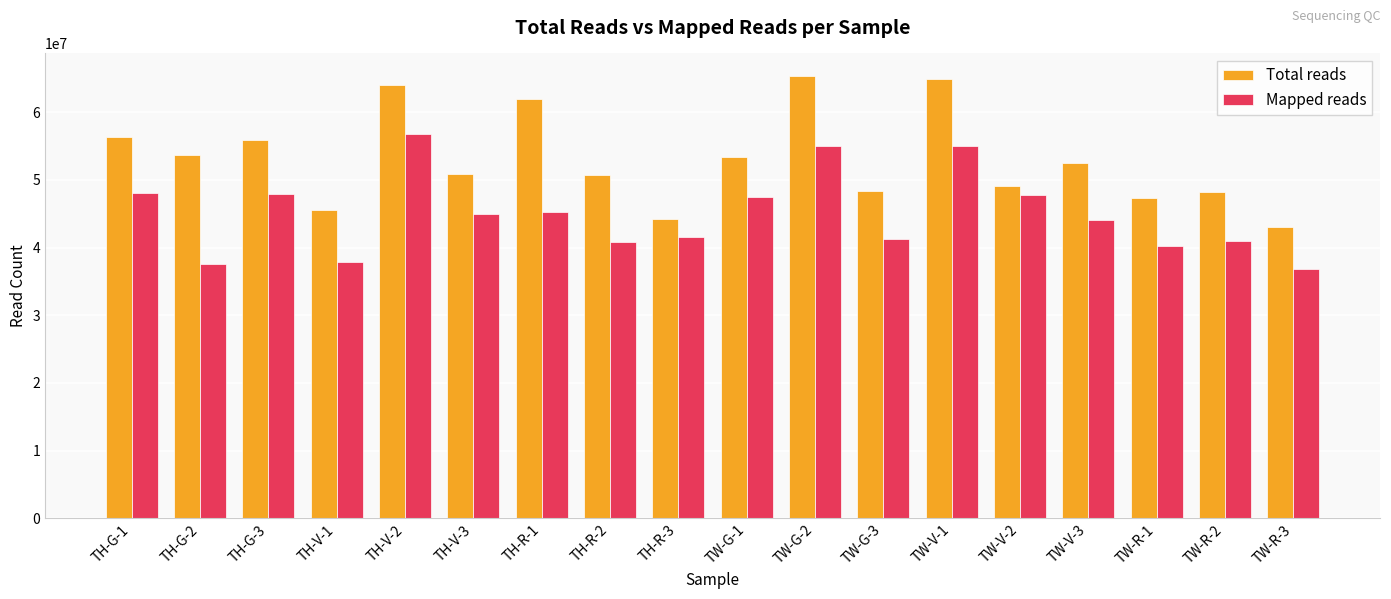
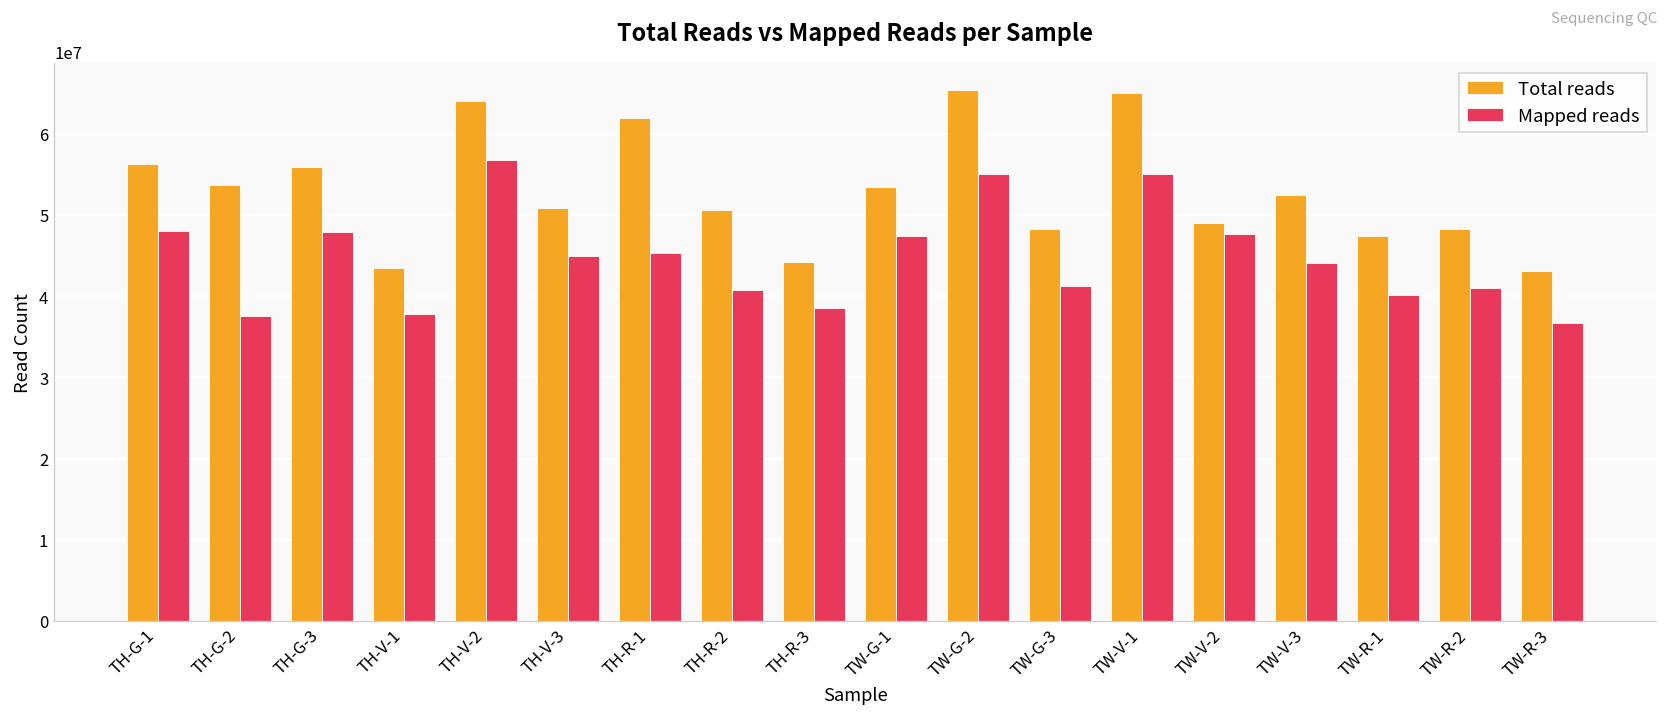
  {
    "Total reads": {
      "TH-G-1": 56000000,
      "TH-G-2": 54000000,
      "TH-G-3": 56000000,
-     "TH-V-1": 45000000,
+     "TH-V-1": 43000000,
      "TH-V-2": 64000000,
      "TH-V-3": 51000000,
      "TH-R-1": 62000000,
      "TH-R-2": 51000000,
      "TH-R-3": 44000000,
      "TW-G-1": 53000000,
      "TW-G-2": 65000000,
      "TW-G-3": 48000000,
      "TW-V-1": 65000000,
      "TW-V-2": 49000000,
      "TW-V-3": 53000000,
      "TW-R-1": 47000000,
      "TW-R-2": 48000000,
      "TW-R-3": 43000000
    },
    "Mapped reads": {
      "TH-G-1": 48000000,
      "TH-G-2": 38000000,
      "TH-G-3": 48000000,
      "TH-V-1": 38000000,
      "TH-V-2": 57000000,
      "TH-V-3": 45000000,
      "TH-R-1": 45000000,
      "TH-R-2": 41000000,
-     "TH-R-3": 42000000,
+     "TH-R-3": 39000000,
      "TW-G-1": 47000000,
      "TW-G-2": 55000000,
      "TW-G-3": 41000000,
      "TW-V-1": 55000000,
      "TW-V-2": 48000000,
      "TW-V-3": 44000000,
      "TW-R-1": 40000000,
      "TW-R-2": 41000000,
      "TW-R-3": 37000000
    }
  }
